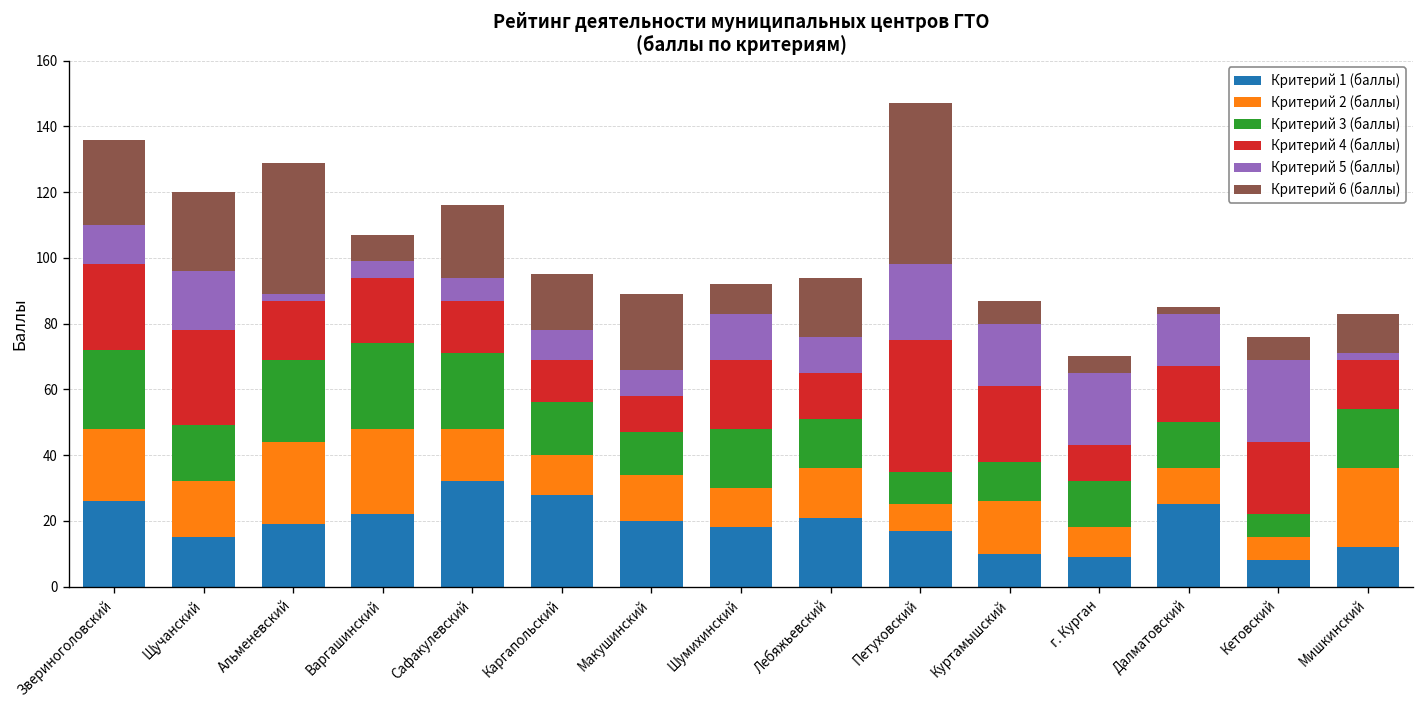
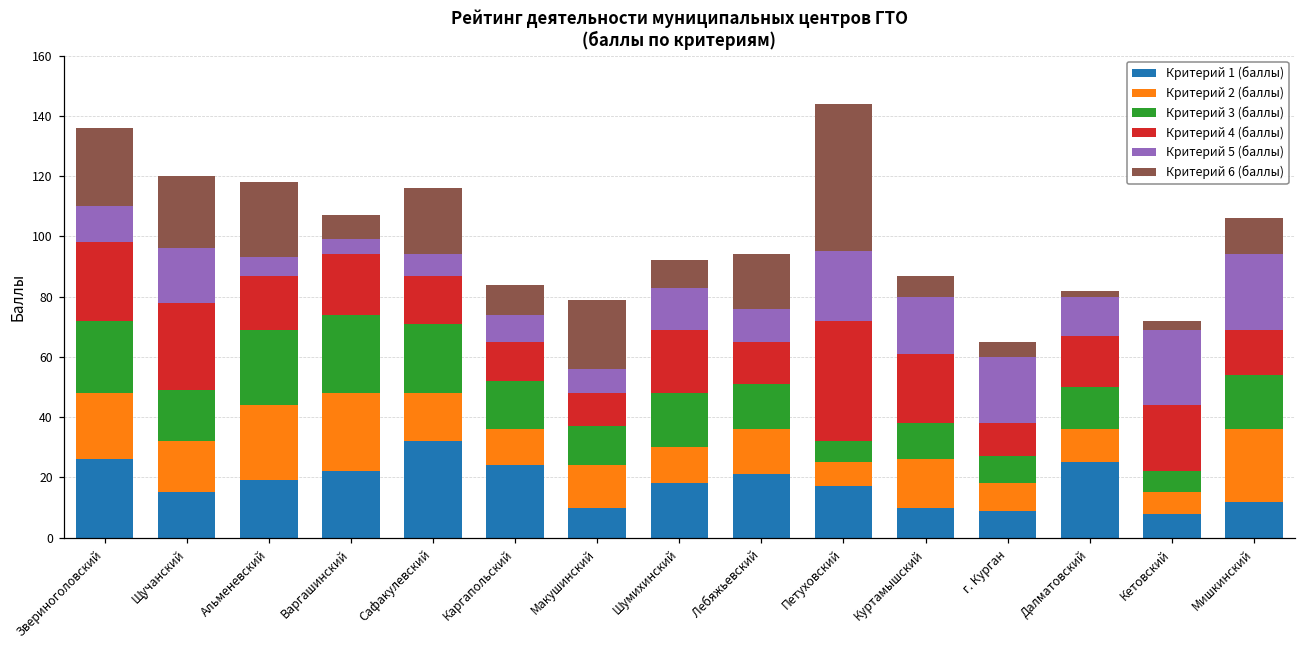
  {
    "Критерий 1 (баллы)": {
      "Звериноголовский": 26,
      "Щучанский": 15,
      "Альменевский": 19,
      "Варгашинский": 22,
      "Сафакулевский": 32,
-     "Каргапольский": 28,
-     "Макушинский": 20,
+     "Каргапольский": 24,
+     "Макушинский": 10,
      "Шумихинский": 18,
      "Лебяжьевский": 21,
      "Петуховский": 17,
      "Куртамышский": 10,
      "г. Курган": 9,
      "Далматовский": 25,
      "Кетовский": 8,
      "Мишкинский": 12
    },
    "Критерий 2 (баллы)": {
      "Звериноголовский": 22,
      "Щучанский": 17,
      "Альменевский": 25,
      "Варгашинский": 26,
      "Сафакулевский": 16,
      "Каргапольский": 12,
      "Макушинский": 14,
      "Шумихинский": 12,
      "Лебяжьевский": 15,
      "Петуховский": 8,
      "Куртамышский": 16,
      "г. Курган": 9,
      "Далматовский": 11,
      "Кетовский": 7,
      "Мишкинский": 24
    },
    "Критерий 3 (баллы)": {
      "Звериноголовский": 24,
      "Щучанский": 17,
      "Альменевский": 25,
      "Варгашинский": 26,
      "Сафакулевский": 23,
      "Каргапольский": 16,
      "Макушинский": 13,
      "Шумихинский": 18,
      "Лебяжьевский": 15,
-     "Петуховский": 10,
+     "Петуховский": 7,
      "Куртамышский": 12,
-     "г. Курган": 14,
+     "г. Курган": 9,
      "Далматовский": 14,
      "Кетовский": 7,
      "Мишкинский": 18
    },
    "Критерий 4 (баллы)": {
      "Звериноголовский": 26,
      "Щучанский": 29,
      "Альменевский": 18,
      "Варгашинский": 20,
      "Сафакулевский": 16,
      "Каргапольский": 13,
      "Макушинский": 11,
      "Шумихинский": 21,
      "Лебяжьевский": 14,
      "Петуховский": 40,
      "Куртамышский": 23,
      "г. Курган": 11,
      "Далматовский": 17,
      "Кетовский": 22,
      "Мишкинский": 15
    },
    "Критерий 5 (баллы)": {
      "Звериноголовский": 12,
      "Щучанский": 18,
-     "Альменевский": 2,
+     "Альменевский": 6,
      "Варгашинский": 5,
      "Сафакулевский": 7,
      "Каргапольский": 9,
      "Макушинский": 8,
      "Шумихинский": 14,
      "Лебяжьевский": 11,
      "Петуховский": 23,
      "Куртамышский": 19,
      "г. Курган": 22,
-     "Далматовский": 16,
+     "Далматовский": 13,
      "Кетовский": 25,
-     "Мишкинский": 2
+     "Мишкинский": 25
    },
    "Критерий 6 (баллы)": {
      "Звериноголовский": 26,
      "Щучанский": 24,
-     "Альменевский": 40,
+     "Альменевский": 25,
      "Варгашинский": 8,
      "Сафакулевский": 22,
-     "Каргапольский": 17,
+     "Каргапольский": 10,
      "Макушинский": 23,
      "Шумихинский": 9,
      "Лебяжьевский": 18,
      "Петуховский": 49,
      "Куртамышский": 7,
      "г. Курган": 5,
      "Далматовский": 2,
-     "Кетовский": 7,
+     "Кетовский": 3,
      "Мишкинский": 12
    }
  }
